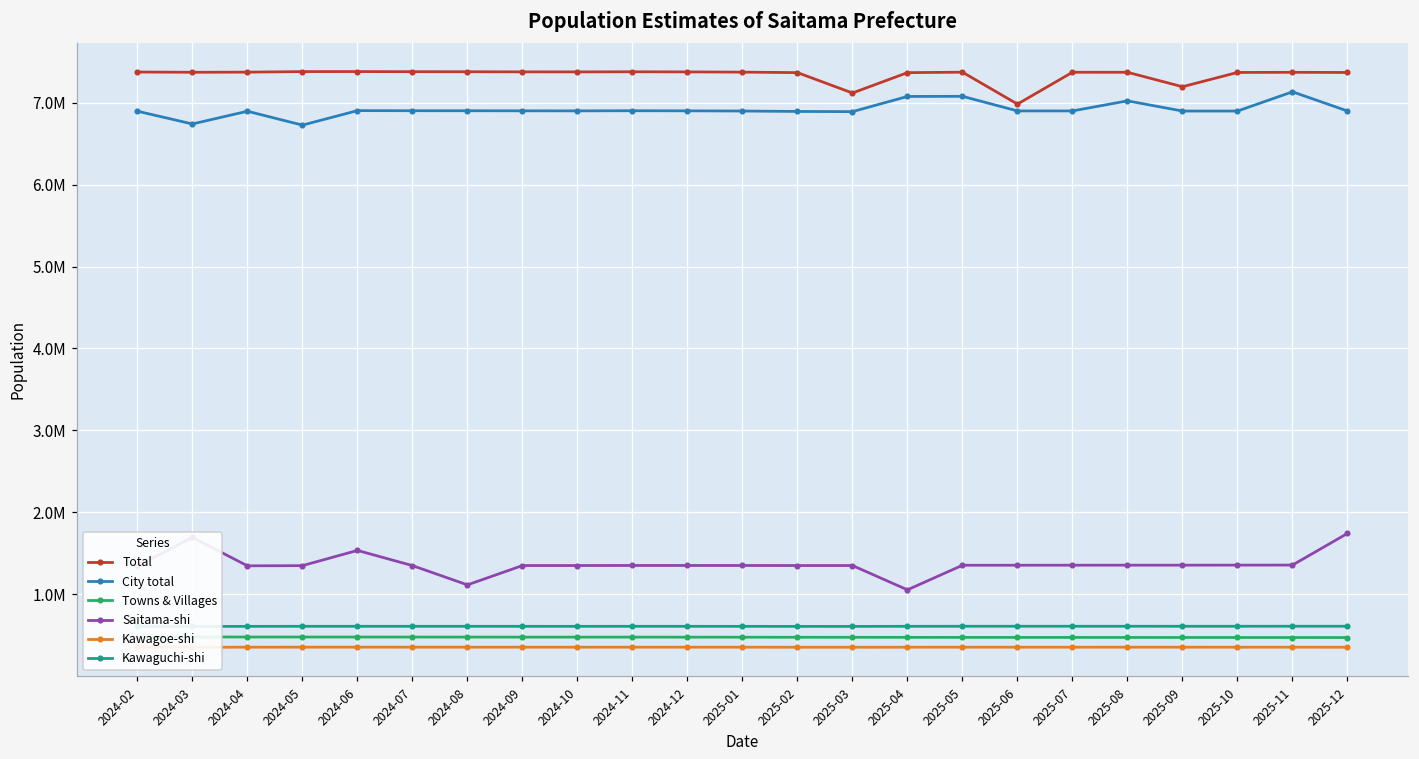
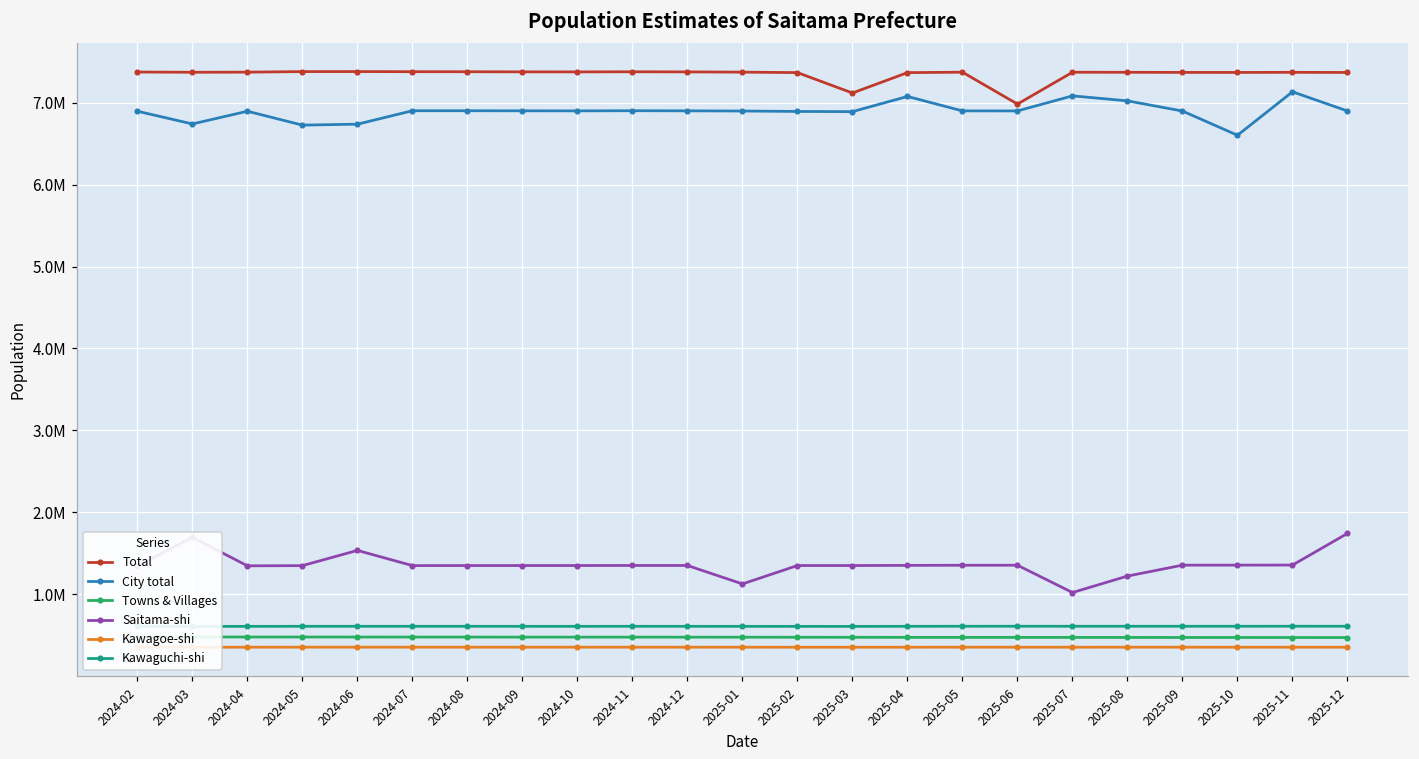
  {
    "Total": {
      "2024-02": 7400000,
      "2024-03": 7400000,
      "2024-04": 7400000,
      "2024-05": 7400000,
      "2024-06": 7400000,
      "2024-07": 7400000,
      "2024-08": 7400000,
      "2024-09": 7400000,
      "2024-10": 7400000,
      "2024-11": 7400000,
      "2024-12": 7400000,
      "2025-01": 7400000,
      "2025-02": 7400000,
      "2025-03": 7100000,
      "2025-04": 7400000,
      "2025-05": 7400000,
      "2025-06": 7000000,
      "2025-07": 7400000,
      "2025-08": 7400000,
-     "2025-09": 7200000,
+     "2025-09": 7400000,
      "2025-10": 7400000,
      "2025-11": 7400000,
      "2025-12": 7400000
    },
    "City total": {
      "2024-02": 6900000,
      "2024-03": 6700000,
      "2024-04": 6900000,
      "2024-05": 6700000,
-     "2024-06": 6900000,
+     "2024-06": 6700000,
      "2024-07": 6900000,
      "2024-08": 6900000,
      "2024-09": 6900000,
      "2024-10": 6900000,
      "2024-11": 6900000,
      "2024-12": 6900000,
      "2025-01": 6900000,
      "2025-02": 6900000,
      "2025-03": 6900000,
      "2025-04": 7100000,
-     "2025-05": 7100000,
+     "2025-05": 6900000,
      "2025-06": 6900000,
-     "2025-07": 6900000,
+     "2025-07": 7100000,
      "2025-08": 7000000,
      "2025-09": 6900000,
-     "2025-10": 6900000,
+     "2025-10": 6600000,
      "2025-11": 7100000,
      "2025-12": 6900000
    },
    "Saitama-shi": {
      "2024-03": 1700000,
      "2024-04": 1300000,
      "2024-05": 1300000,
      "2024-06": 1500000,
      "2024-07": 1300000,
-     "2024-08": 1100000,
+     "2024-08": 1300000,
      "2024-09": 1300000,
      "2024-10": 1400000,
      "2024-11": 1400000,
      "2024-12": 1400000,
-     "2025-01": 1400000,
+     "2025-01": 1100000,
      "2025-02": 1300000,
      "2025-03": 1300000,
-     "2025-04": 1100000,
+     "2025-04": 1400000,
      "2025-05": 1400000,
      "2025-06": 1400000,
-     "2025-07": 1400000,
-     "2025-08": 1400000,
+     "2025-07": 1000000,
+     "2025-08": 1200000,
      "2025-09": 1400000,
      "2025-10": 1400000,
      "2025-11": 1400000,
      "2025-12": 1700000
    },
    "Kawagoe-shi": {
      "2024-04": 400000,
      "2024-05": 400000,
      "2024-06": 400000,
      "2024-07": 400000,
      "2024-08": 400000,
      "2024-09": 400000,
      "2024-10": 400000,
      "2024-11": 400000,
      "2024-12": 400000,
      "2025-01": 400000,
      "2025-02": 400000,
      "2025-03": 400000,
      "2025-04": 400000,
      "2025-05": 400000,
      "2025-06": 400000,
      "2025-07": 400000,
      "2025-08": 400000,
      "2025-09": 400000,
      "2025-10": 400000,
      "2025-11": 400000,
      "2025-12": 400000
    }
  }
